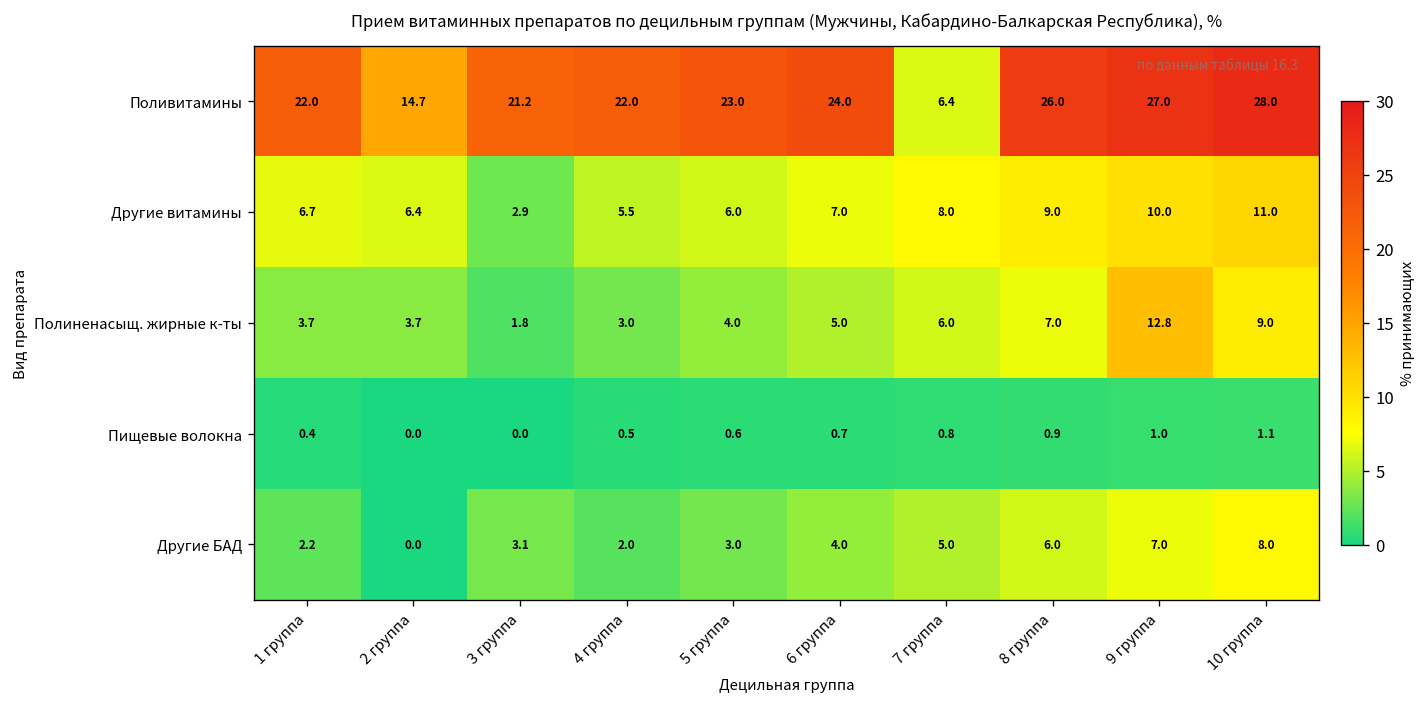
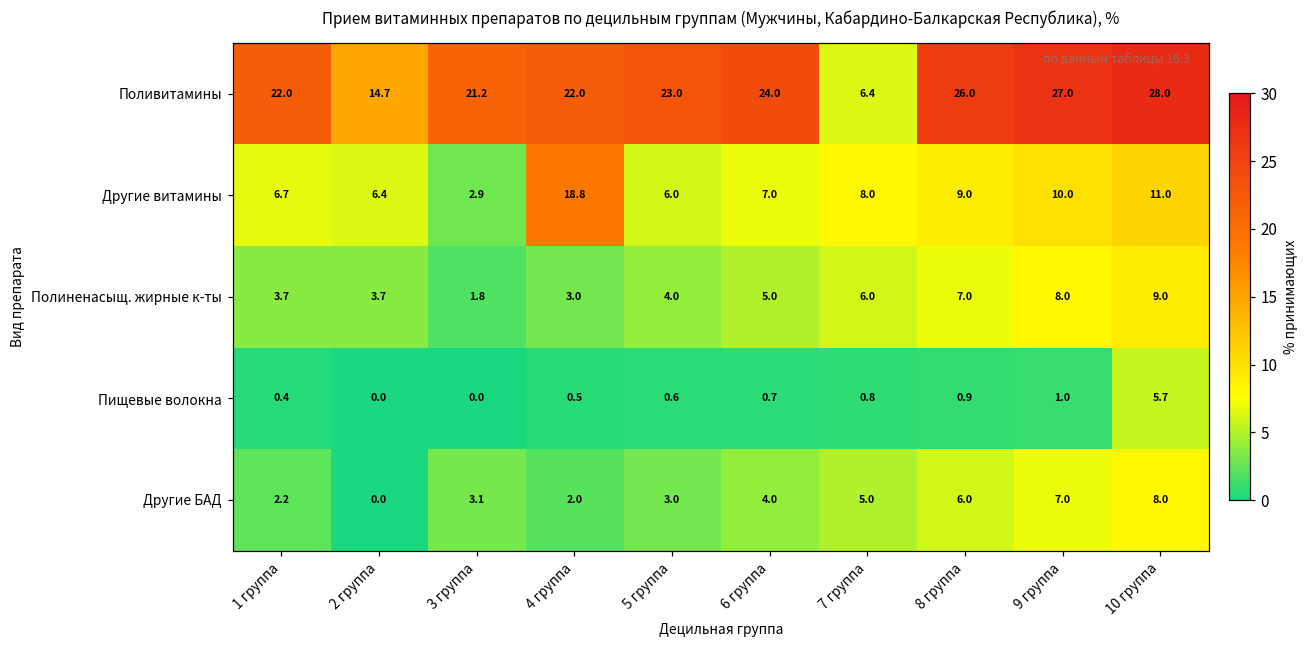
  {
    "Поливитамины": {
      "1 группа": 22.0,
      "2 группа": 14.7,
      "3 группа": 21.2,
      "4 группа": 22.0,
      "5 группа": 23.0,
      "6 группа": 24.0,
      "7 группа": 6.4,
      "8 группа": 26.0,
      "9 группа": 27.0
    },
    "Другие витамины": {
      "1 группа": 6.7,
      "2 группа": 6.4,
      "3 группа": 2.9,
-     "4 группа": 5.5,
+     "4 группа": 18.8,
      "5 группа": 6.0,
      "6 группа": 7.0,
      "7 группа": 8.0,
      "8 группа": 9.0,
      "9 группа": 10.0,
      "10 группа": 11.0
    },
    "Полиненасыщ. жирные к-ты": {
      "1 группа": 3.7,
      "2 группа": 3.7,
      "3 группа": 1.8,
      "4 группа": 3.0,
      "5 группа": 4.0,
      "6 группа": 5.0,
      "7 группа": 6.0,
      "8 группа": 7.0,
-     "9 группа": 12.8,
+     "9 группа": 8.0,
      "10 группа": 9.0
    },
    "Пищевые волокна": {
      "1 группа": 0.4,
      "2 группа": 0.0,
      "3 группа": 0.0,
      "4 группа": 0.5,
      "5 группа": 0.6,
      "6 группа": 0.7,
      "7 группа": 0.8,
      "8 группа": 0.9,
      "9 группа": 1.0,
-     "10 группа": 1.1
+     "10 группа": 5.7
    },
    "Другие БАД": {
      "1 группа": 2.2,
      "2 группа": 0.0,
      "3 группа": 3.1,
      "4 группа": 2.0,
      "5 группа": 3.0,
      "6 группа": 4.0,
      "7 группа": 5.0,
      "8 группа": 6.0,
      "9 группа": 7.0,
      "10 группа": 8.0
    }
  }
